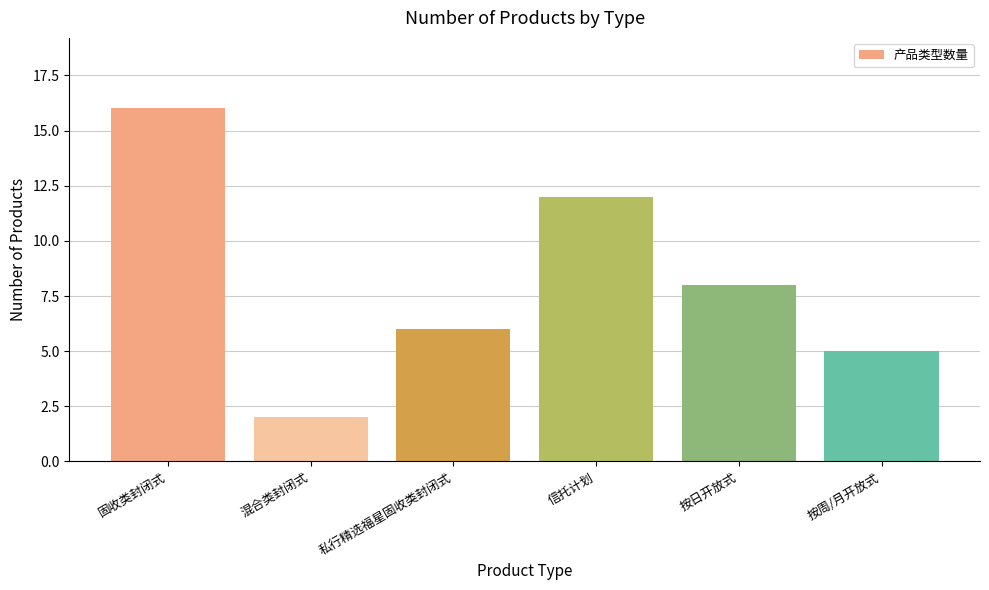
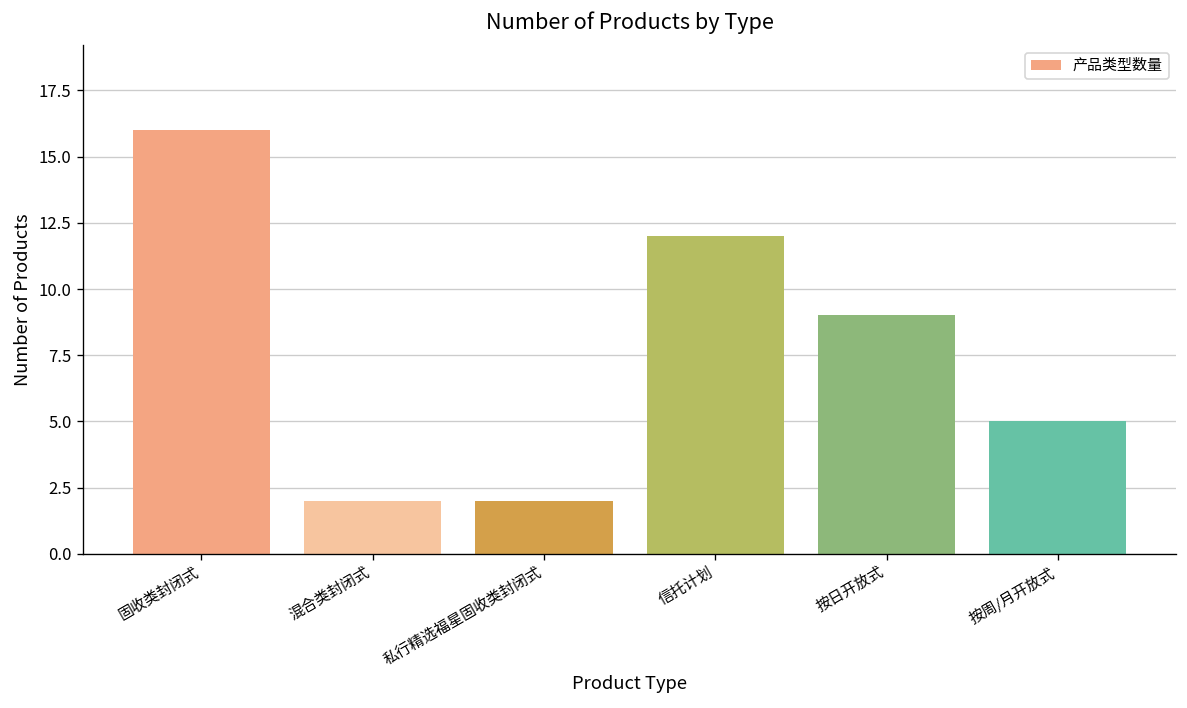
  {
    "固收类封闭式": 16,
    "混合类封闭式": 2,
-   "私行精选福星固收类封闭式": 6,
+   "私行精选福星固收类封闭式": 2,
    "信托计划": 12,
-   "按日开放式": 8,
+   "按日开放式": 9,
    "按周/月开放式": 5
  }
